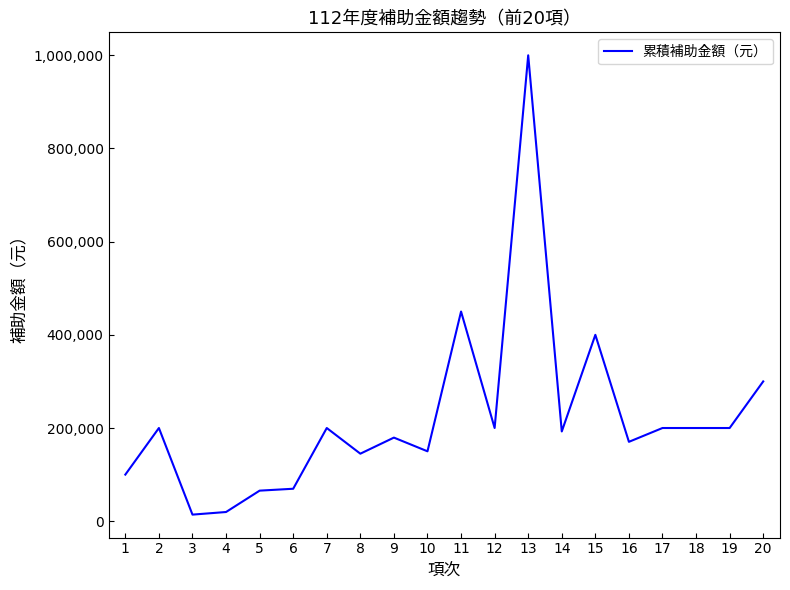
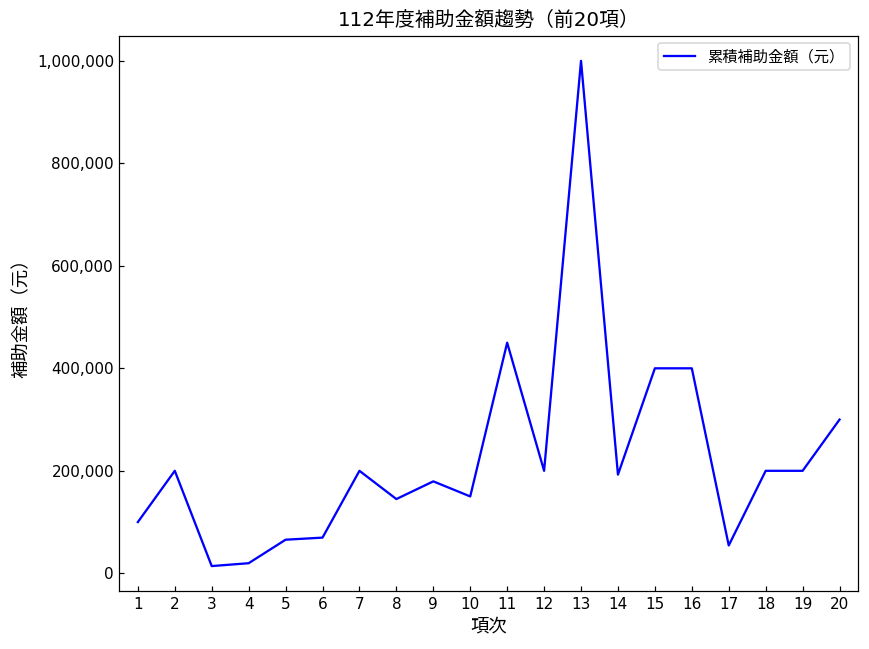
  {
    "1": "100,000",
    "2": "200,000",
    "3": "10,000",
    "4": "20,000",
    "5": "70,000",
    "6": "70,000",
    "7": "200,000",
    "8": "140,000",
    "9": "180,000",
    "10": "150,000",
    "11": "450,000",
    "12": "200,000",
    "13": "1,000,000",
    "14": "190,000",
    "15": "400,000",
-   "16": "170,000",
-   "17": "200,000",
+   "16": "400,000",
+   "17": "50,000",
    "18": "200,000",
    "19": "200,000",
    "20": "300,000"
  }
